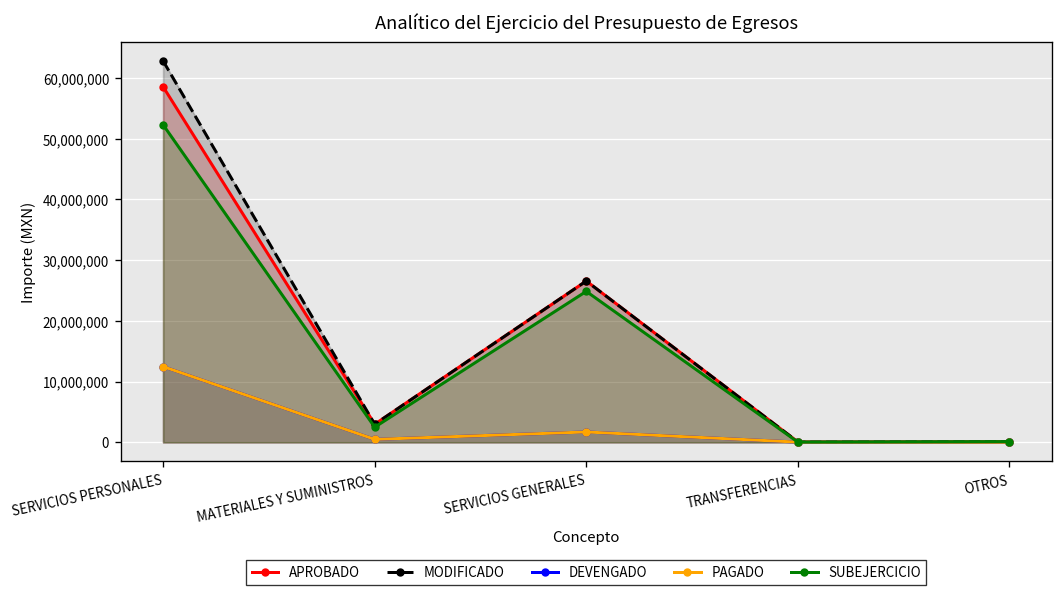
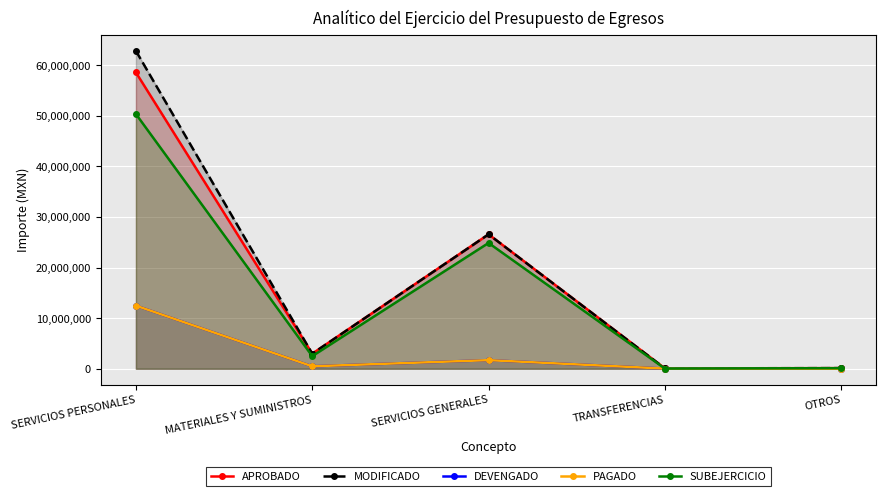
  {
    "APROBADO": {
      "SERVICIOS PERSONALES": "59,000,000"
    },
    "MODIFICADO": {
      "SERVICIOS PERSONALES": "63,000,000"
    },
    "PAGADO": {
      "SERVICIOS PERSONALES": "12,000,000",
      "MATERIALES Y SUMINISTROS": "0",
      "SERVICIOS GENERALES": "2,000,000"
    },
    "SUBEJERCICIO": {
-     "SERVICIOS PERSONALES": "52,000,000",
+     "SERVICIOS PERSONALES": "50,000,000",
      "SERVICIOS GENERALES": "25,000,000"
    }
  }
